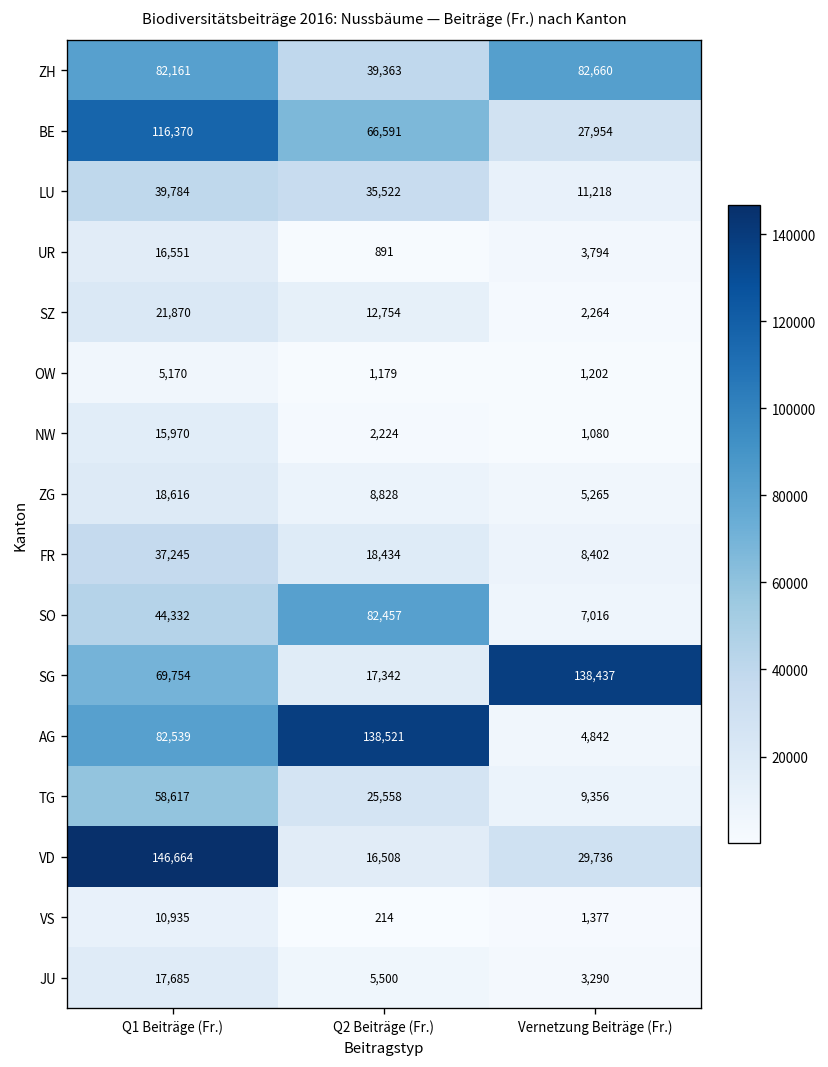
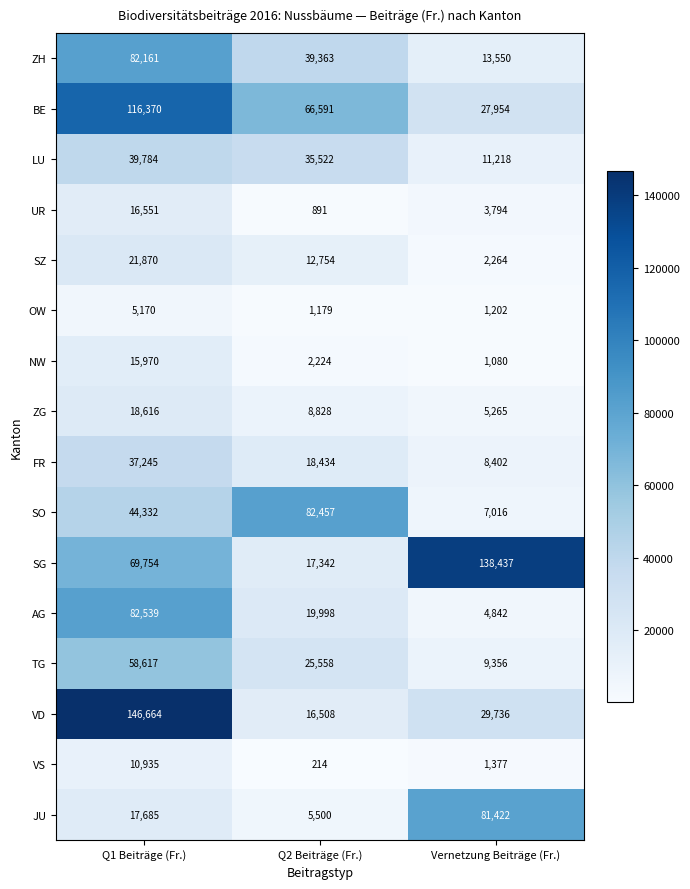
  {
    "ZH": {
      "Q1 Beiträge (Fr.)": "82,161",
      "Q2 Beiträge (Fr.)": "39,363",
-     "Vernetzung Beiträge (Fr.)": "82,660"
+     "Vernetzung Beiträge (Fr.)": "13,550"
    },
    "BE": {
      "Q1 Beiträge (Fr.)": "116,370",
      "Q2 Beiträge (Fr.)": "66,591",
      "Vernetzung Beiträge (Fr.)": "27,954"
    },
    "LU": {
      "Q1 Beiträge (Fr.)": "39,784",
      "Q2 Beiträge (Fr.)": "35,522",
      "Vernetzung Beiträge (Fr.)": "11,218"
    },
    "UR": {
      "Q1 Beiträge (Fr.)": "16,551",
      "Q2 Beiträge (Fr.)": "891",
      "Vernetzung Beiträge (Fr.)": "3,794"
    },
    "SZ": {
      "Q1 Beiträge (Fr.)": "21,870",
      "Q2 Beiträge (Fr.)": "12,754",
      "Vernetzung Beiträge (Fr.)": "2,264"
    },
    "OW": {
      "Q1 Beiträge (Fr.)": "5,170",
      "Q2 Beiträge (Fr.)": "1,179",
      "Vernetzung Beiträge (Fr.)": "1,202"
    },
    "NW": {
      "Q1 Beiträge (Fr.)": "15,970",
      "Q2 Beiträge (Fr.)": "2,224",
      "Vernetzung Beiträge (Fr.)": "1,080"
    },
    "ZG": {
      "Q1 Beiträge (Fr.)": "18,616",
      "Q2 Beiträge (Fr.)": "8,828",
      "Vernetzung Beiträge (Fr.)": "5,265"
    },
    "FR": {
      "Q1 Beiträge (Fr.)": "37,245",
      "Q2 Beiträge (Fr.)": "18,434",
      "Vernetzung Beiträge (Fr.)": "8,402"
    },
    "SO": {
      "Q1 Beiträge (Fr.)": "44,332",
      "Q2 Beiträge (Fr.)": "82,457",
      "Vernetzung Beiträge (Fr.)": "7,016"
    },
    "SG": {
      "Q1 Beiträge (Fr.)": "69,754",
      "Q2 Beiträge (Fr.)": "17,342",
      "Vernetzung Beiträge (Fr.)": "138,437"
    },
    "AG": {
      "Q1 Beiträge (Fr.)": "82,539",
-     "Q2 Beiträge (Fr.)": "138,521",
+     "Q2 Beiträge (Fr.)": "19,998",
      "Vernetzung Beiträge (Fr.)": "4,842"
    },
    "TG": {
      "Q1 Beiträge (Fr.)": "58,617",
      "Q2 Beiträge (Fr.)": "25,558",
      "Vernetzung Beiträge (Fr.)": "9,356"
    },
    "VD": {
      "Q1 Beiträge (Fr.)": "146,664",
      "Q2 Beiträge (Fr.)": "16,508",
      "Vernetzung Beiträge (Fr.)": "29,736"
    },
    "VS": {
      "Q1 Beiträge (Fr.)": "10,935",
      "Q2 Beiträge (Fr.)": "214",
      "Vernetzung Beiträge (Fr.)": "1,377"
    },
    "JU": {
      "Q1 Beiträge (Fr.)": "17,685",
      "Q2 Beiträge (Fr.)": "5,500",
-     "Vernetzung Beiträge (Fr.)": "3,290"
+     "Vernetzung Beiträge (Fr.)": "81,422"
    }
  }
